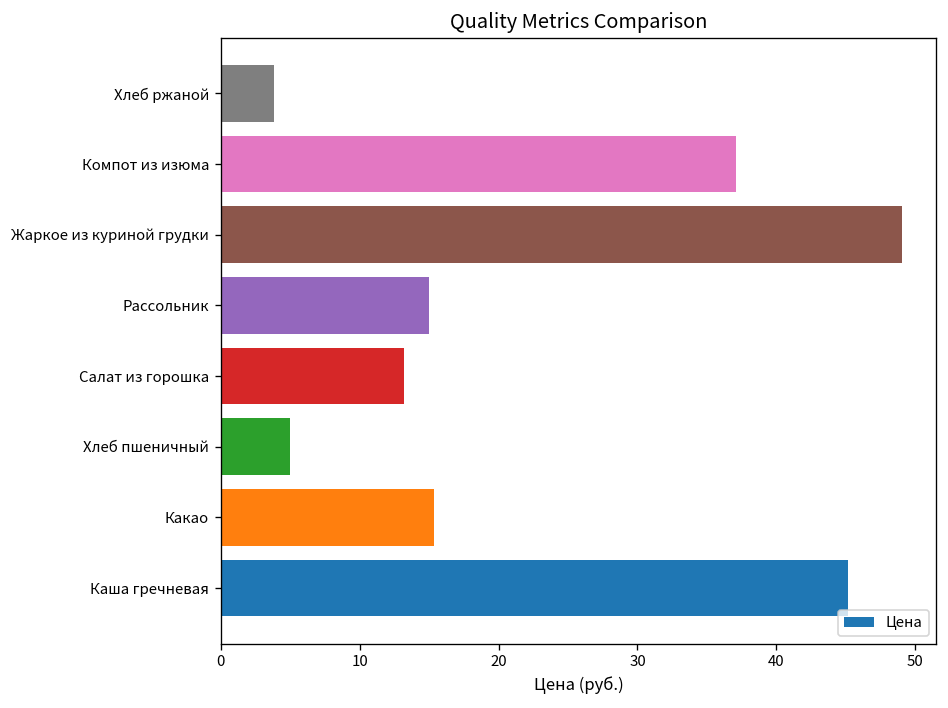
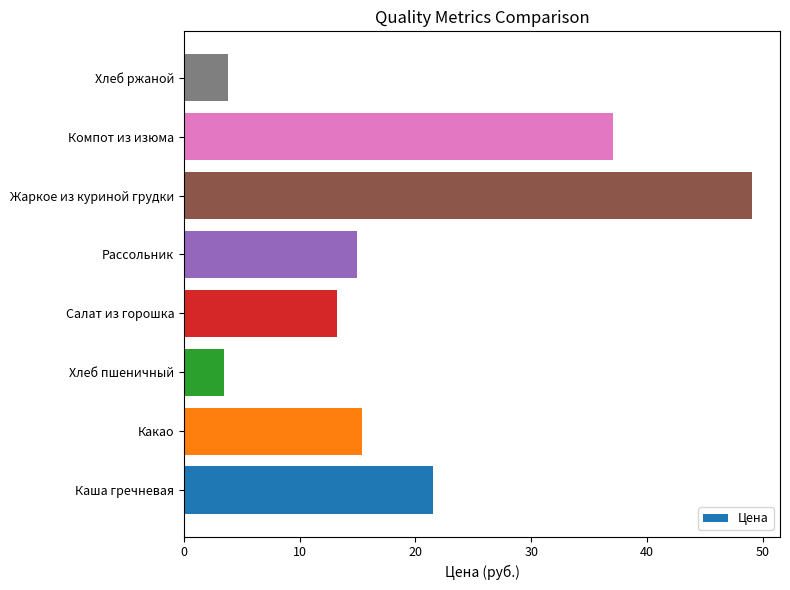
  {
    "Хлеб ржаной": 3.8,
    "Компот из изюма": 37.1,
    "Жаркое из куриной грудки": 49.0,
    "Рассольник": 15.0,
    "Салат из горошка": 13.2,
-   "Хлеб пшеничный": 5.0,
+   "Хлеб пшеничный": 3.5,
    "Какао": 15.4,
-   "Каша гречневая": 45.1
+   "Каша гречневая": 21.5
  }
